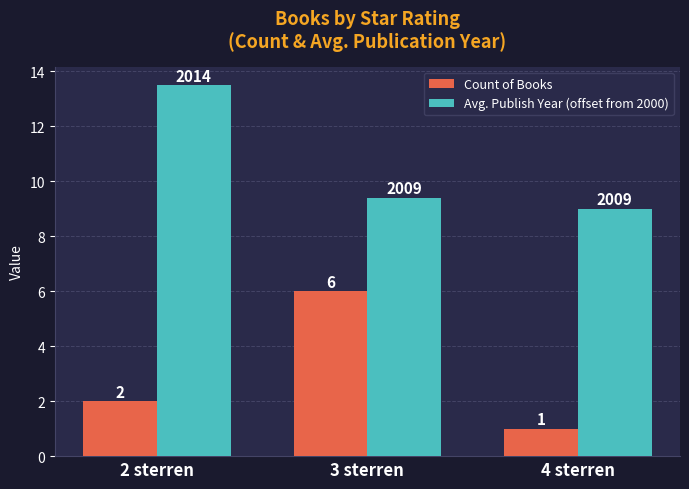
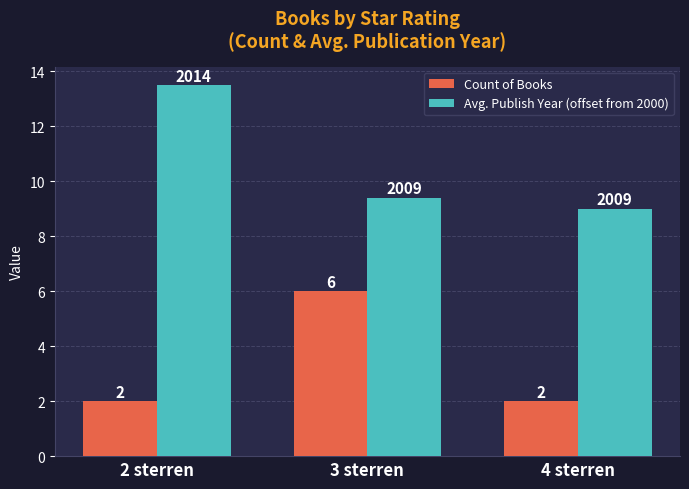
  {
    "Count of Books": {
      "2 sterren": 2,
      "3 sterren": 6,
-     "4 sterren": 1
+     "4 sterren": 2
    }
  }
